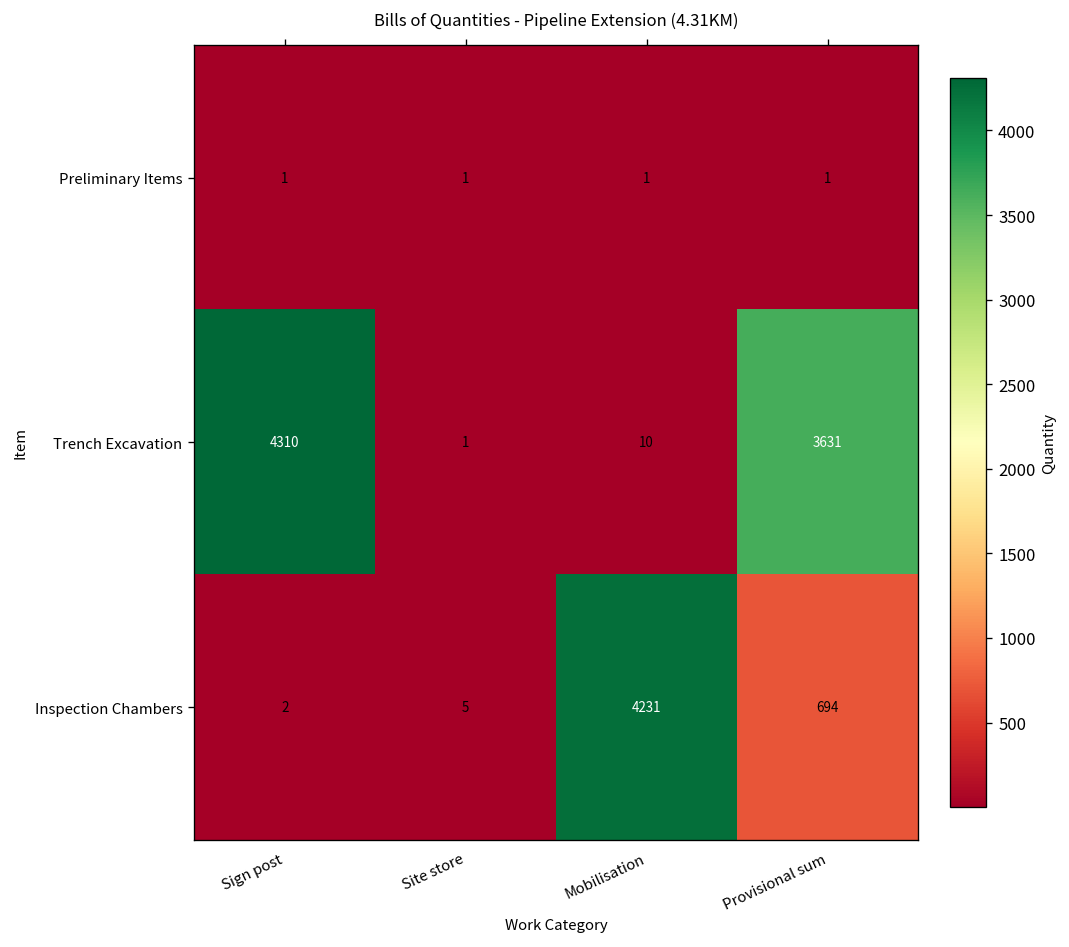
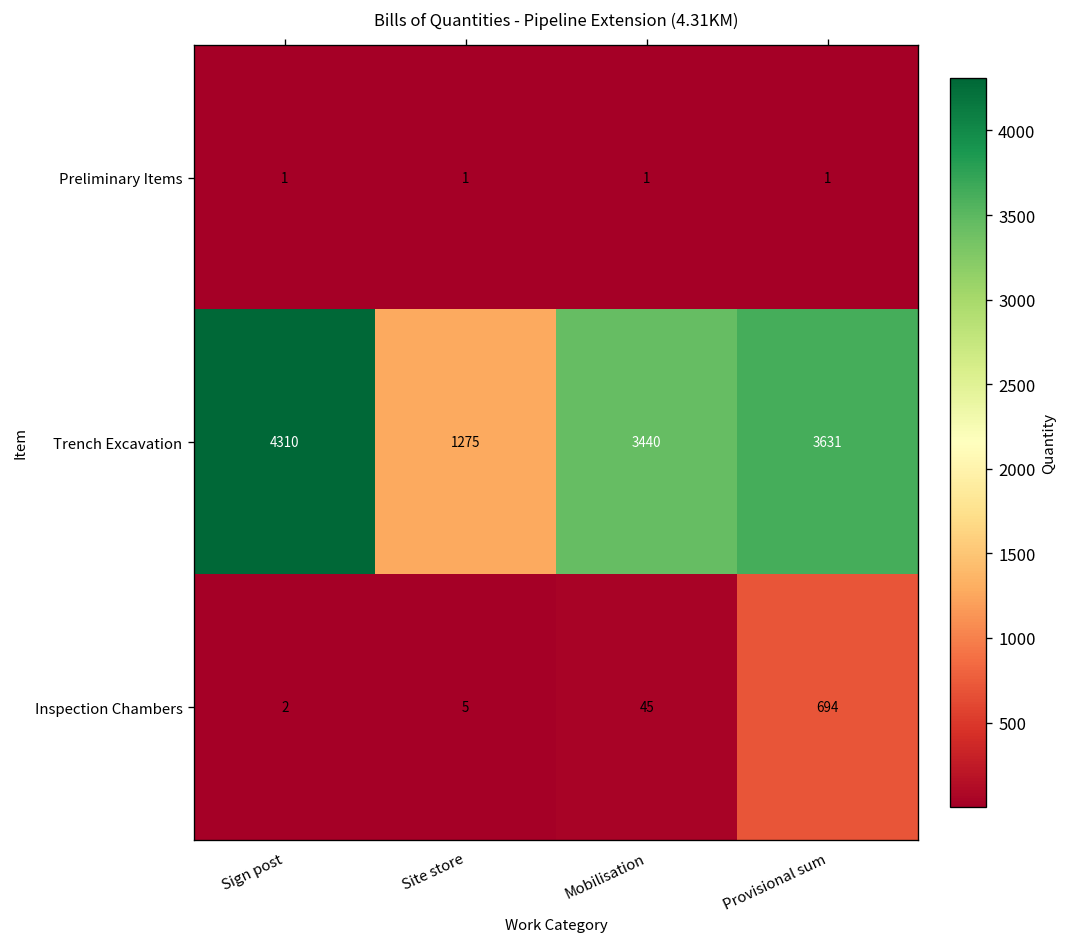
  {
    "Preliminary Items": {
      "Sign post": 1,
      "Site store": 1,
      "Mobilisation": 1,
      "Provisional sum": 1
    },
    "Trench Excavation": {
      "Sign post": 4310,
-     "Site store": 1,
-     "Mobilisation": 10,
+     "Site store": 1275,
+     "Mobilisation": 3440,
      "Provisional sum": 3631
    },
    "Inspection Chambers": {
      "Sign post": 2,
      "Site store": 5,
-     "Mobilisation": 4231,
+     "Mobilisation": 45,
      "Provisional sum": 694
    }
  }
